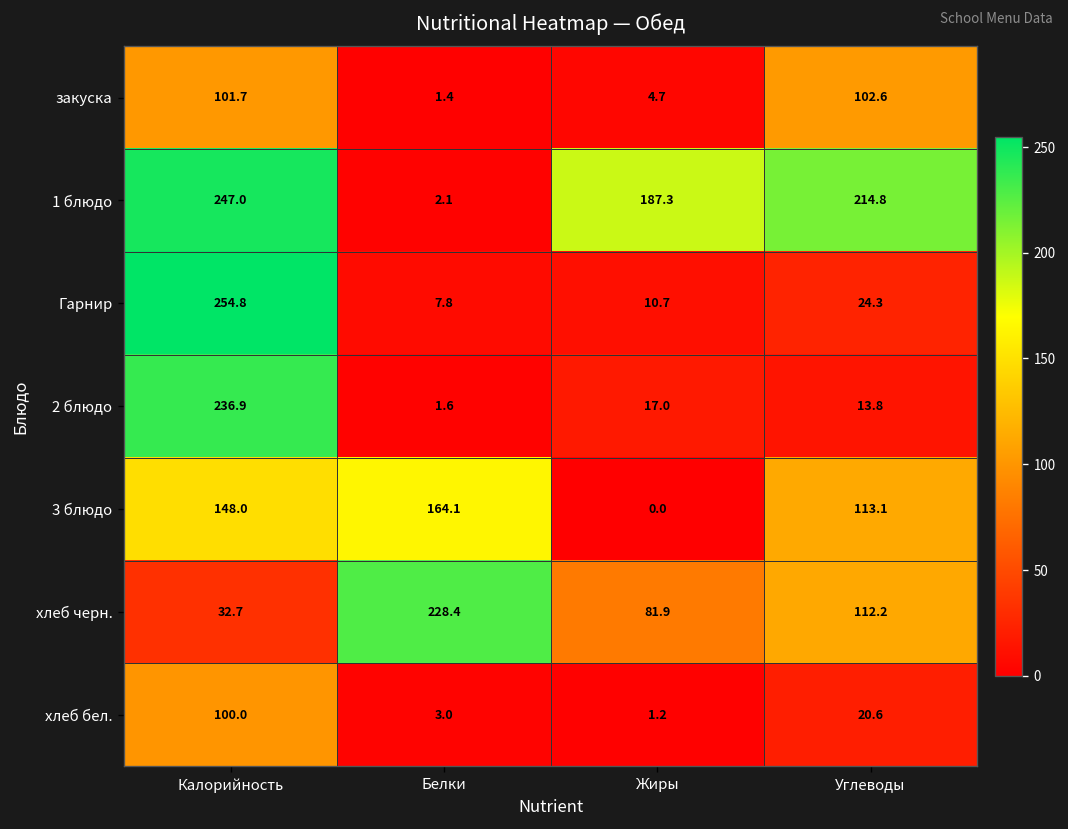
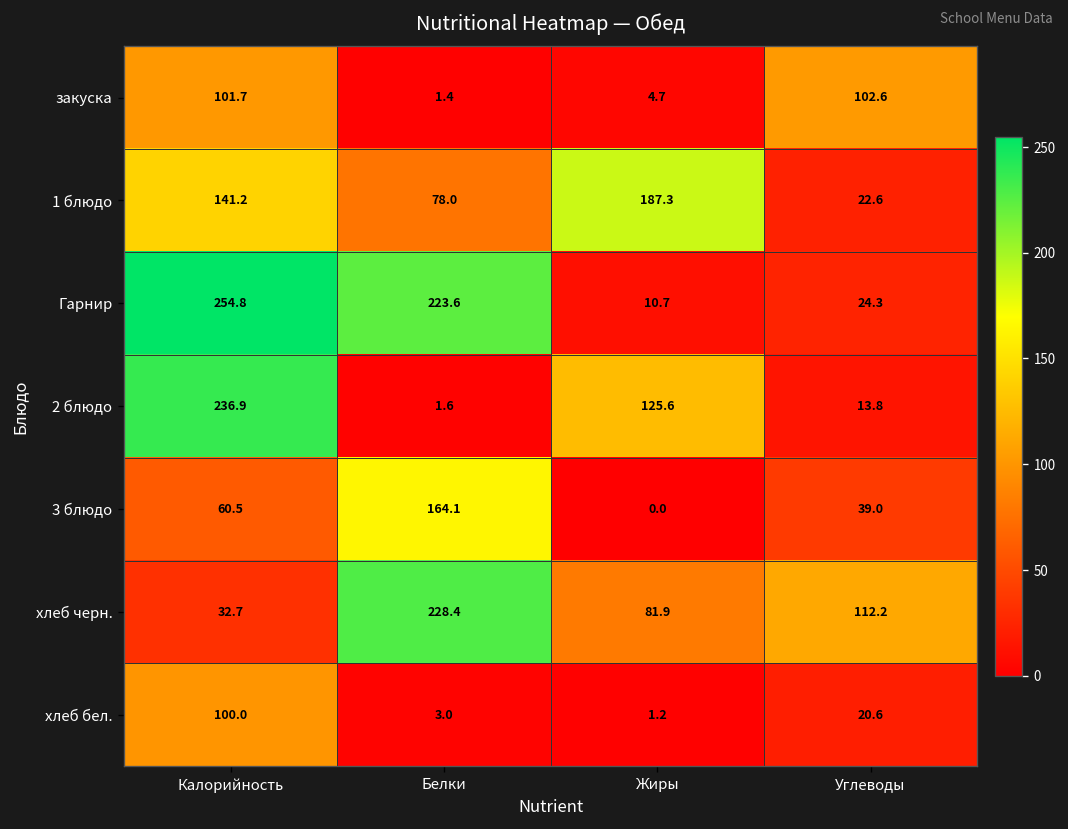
  {
    "закуска": {
      "Калорийность": 101.7,
      "Белки": 1.4,
      "Жиры": 4.7,
      "Углеводы": 102.6
    },
    "1 блюдо": {
-     "Калорийность": 247.0,
-     "Белки": 2.1,
+     "Калорийность": 141.2,
+     "Белки": 78.0,
      "Жиры": 187.3,
-     "Углеводы": 214.8
+     "Углеводы": 22.6
    },
    "Гарнир": {
      "Калорийность": 254.8,
-     "Белки": 7.8,
+     "Белки": 223.6,
      "Жиры": 10.7,
      "Углеводы": 24.3
    },
    "2 блюдо": {
      "Калорийность": 236.9,
      "Белки": 1.6,
-     "Жиры": 17.0,
+     "Жиры": 125.6,
      "Углеводы": 13.8
    },
    "3 блюдо": {
-     "Калорийность": 148.0,
+     "Калорийность": 60.5,
      "Белки": 164.1,
      "Жиры": 0.0,
-     "Углеводы": 113.1
+     "Углеводы": 39.0
    },
    "хлеб черн.": {
      "Калорийность": 32.7,
      "Белки": 228.4,
      "Жиры": 81.9,
      "Углеводы": 112.2
    },
    "хлеб бел.": {
      "Калорийность": 100.0,
      "Белки": 3.0,
      "Жиры": 1.2,
      "Углеводы": 20.6
    }
  }
